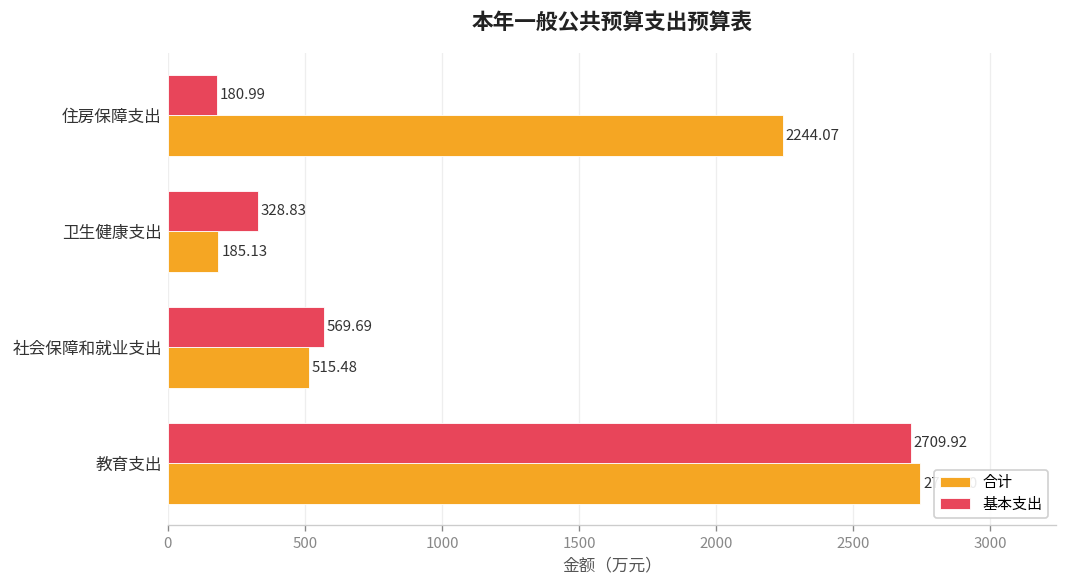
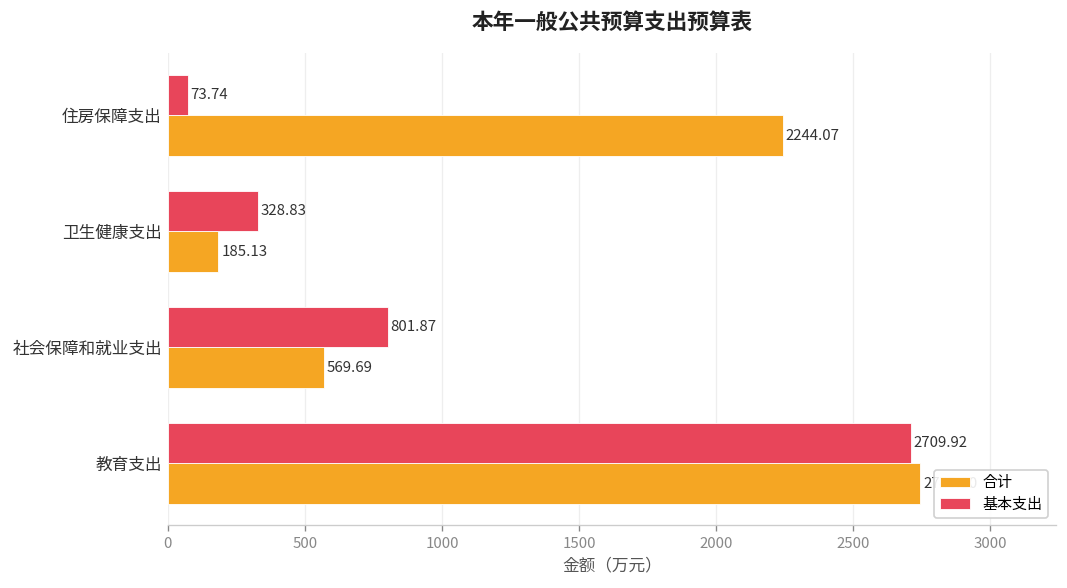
  {
    "合计": {
      "住房保障支出": 2244.07,
      "卫生健康支出": 185.13,
-     "社会保障和就业支出": 515.48
+     "社会保障和就业支出": 569.69
    },
    "基本支出": {
-     "住房保障支出": 180.99,
+     "住房保障支出": 73.74,
      "卫生健康支出": 328.83,
-     "社会保障和就业支出": 569.69,
+     "社会保障和就业支出": 801.87,
      "教育支出": 2709.92
    }
  }
